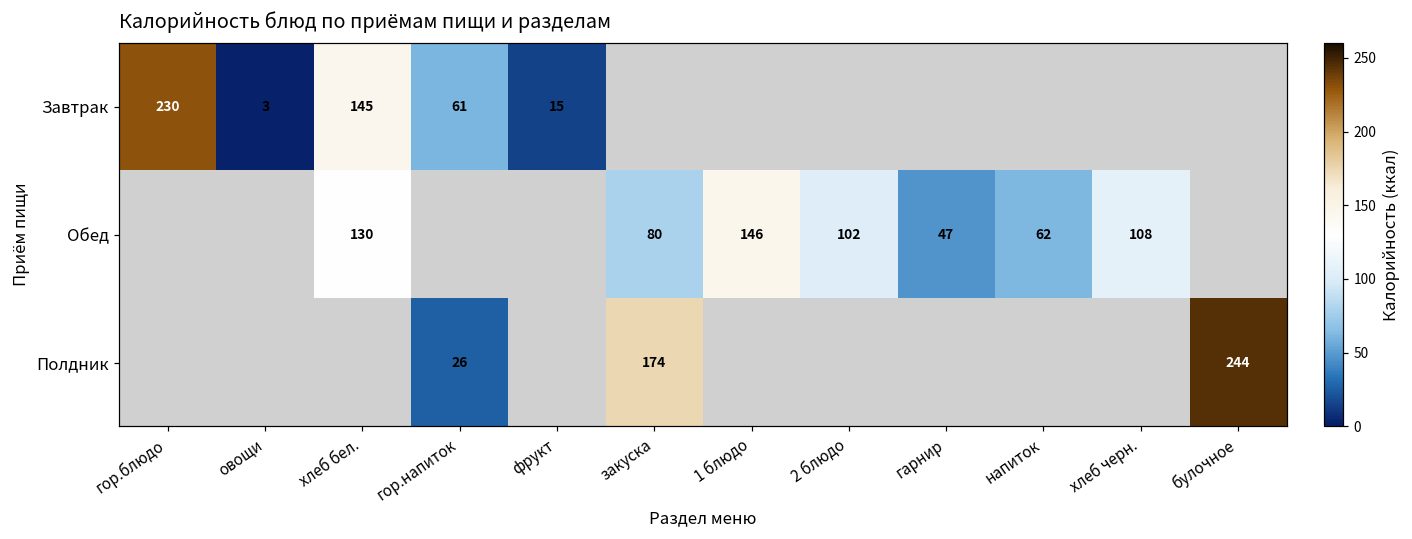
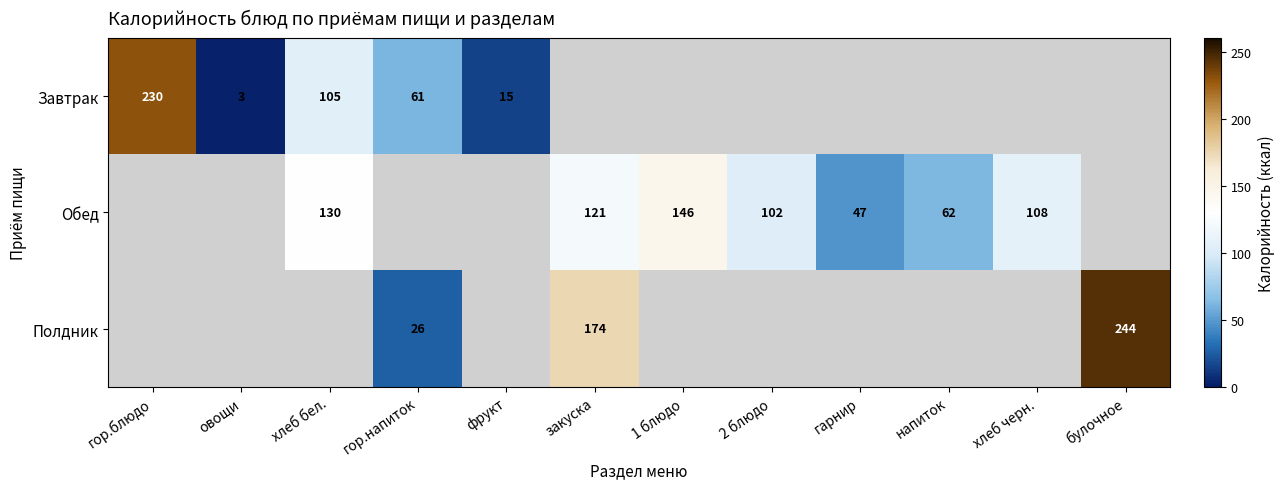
  {
    "Завтрак": {
      "гор.блюдо": 230,
      "овощи": 3,
-     "хлеб бел.": 145,
+     "хлеб бел.": 105,
      "гор.напиток": 61,
      "фрукт": 15
    },
    "Обед": {
      "хлеб бел.": 130,
-     "закуска": 80,
+     "закуска": 121,
      "1 блюдо": 146,
      "2 блюдо": 102,
      "гарнир": 47,
      "напиток": 62,
      "хлеб черн.": 108
    },
    "Полдник": {
      "гор.напиток": 26,
      "закуска": 174,
      "булочное": 244
    }
  }
